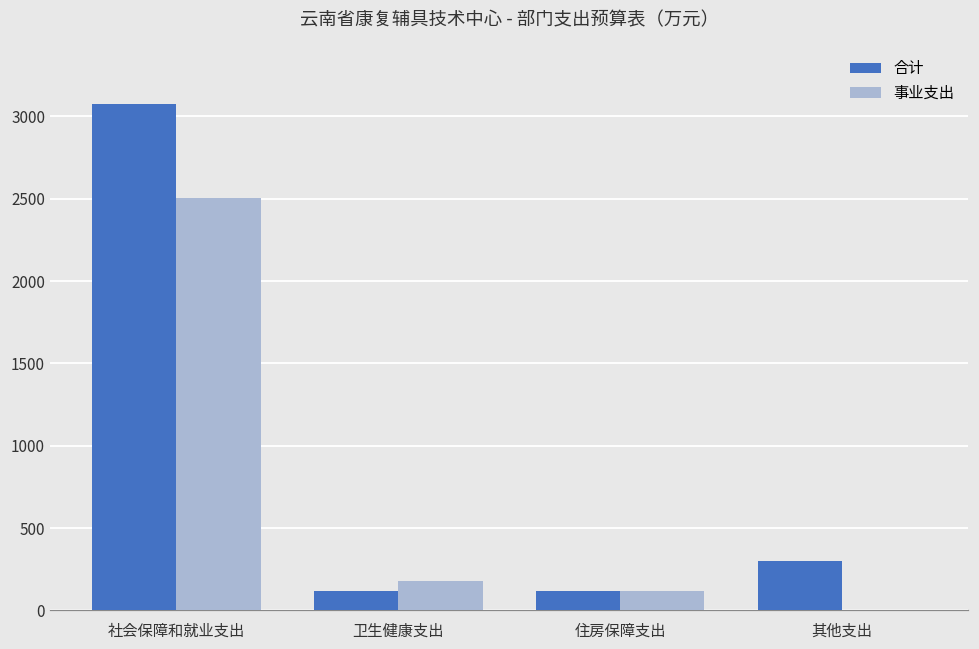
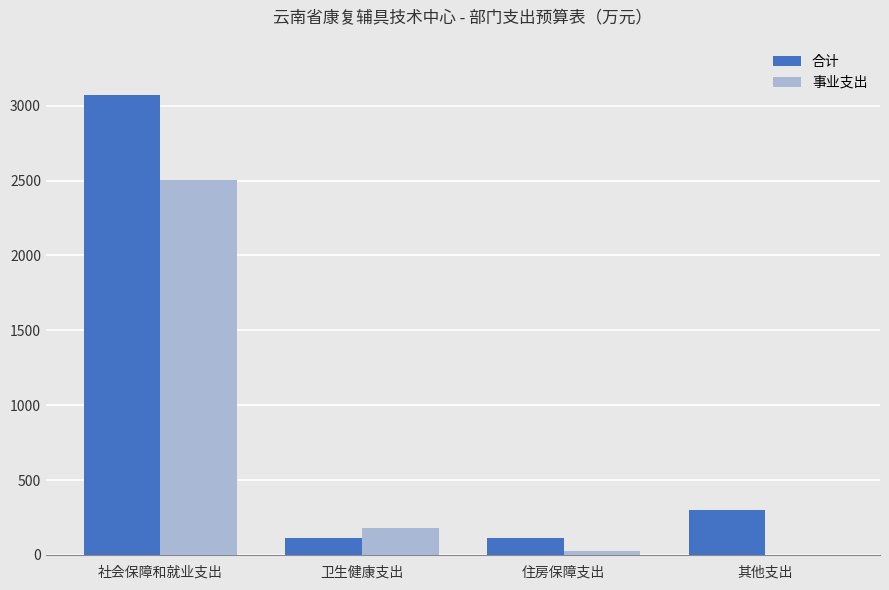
  {
    "合计": {
      "社会保障和就业支出": 3070,
      "卫生健康支出": 120,
      "住房保障支出": 120,
      "其他支出": 300
    },
    "事业支出": {
      "社会保障和就业支出": 2510,
      "卫生健康支出": 180,
-     "住房保障支出": 120,
+     "住房保障支出": 30,
      "其他支出": 0
    }
  }
